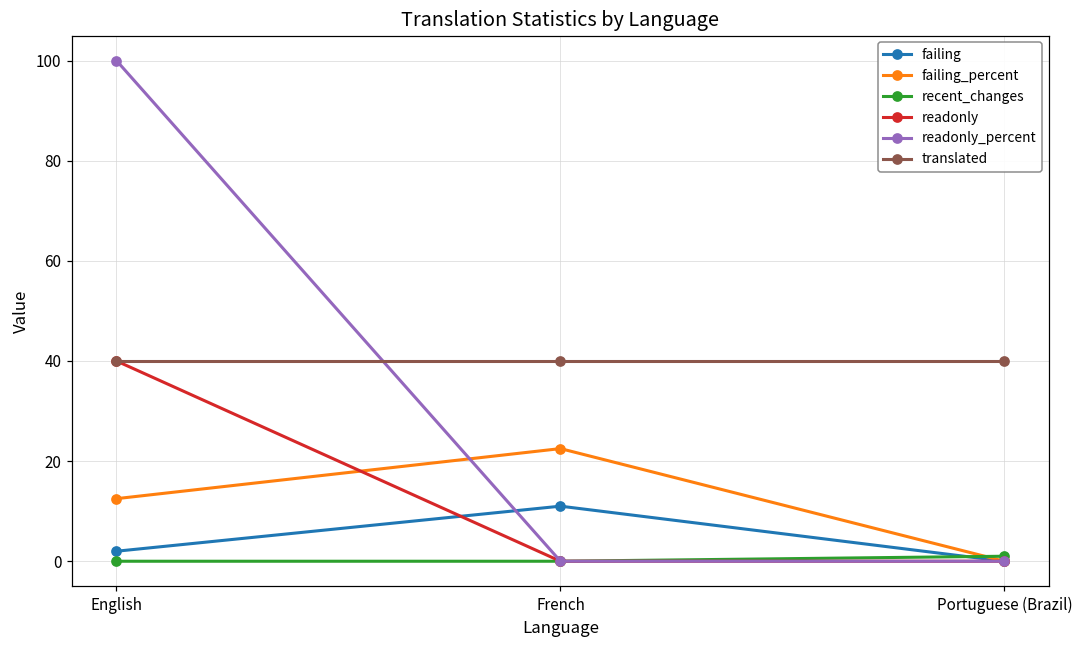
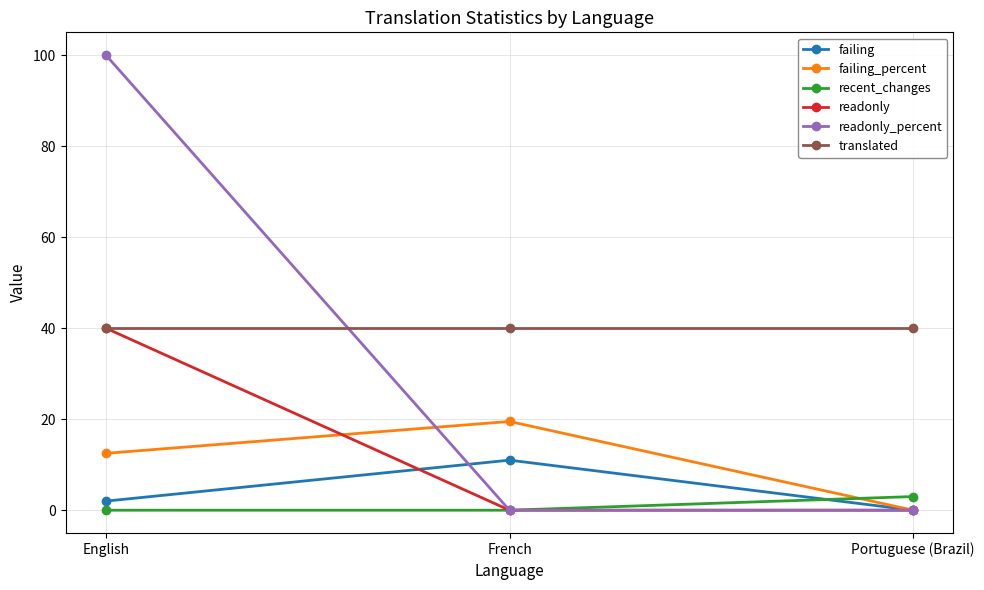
  {
    "failing": {
      "English": 2,
      "French": 11
    },
    "failing_percent": {
      "English": 13,
-     "French": 23
+     "French": 20
    },
    "recent_changes": {
      "English": 0,
-     "Portuguese (Brazil)": 1
+     "Portuguese (Brazil)": 3
    },
    "readonly_percent": {
      "English": 100
    },
    "translated": {
      "French": 40,
      "Portuguese (Brazil)": 40
    }
  }
